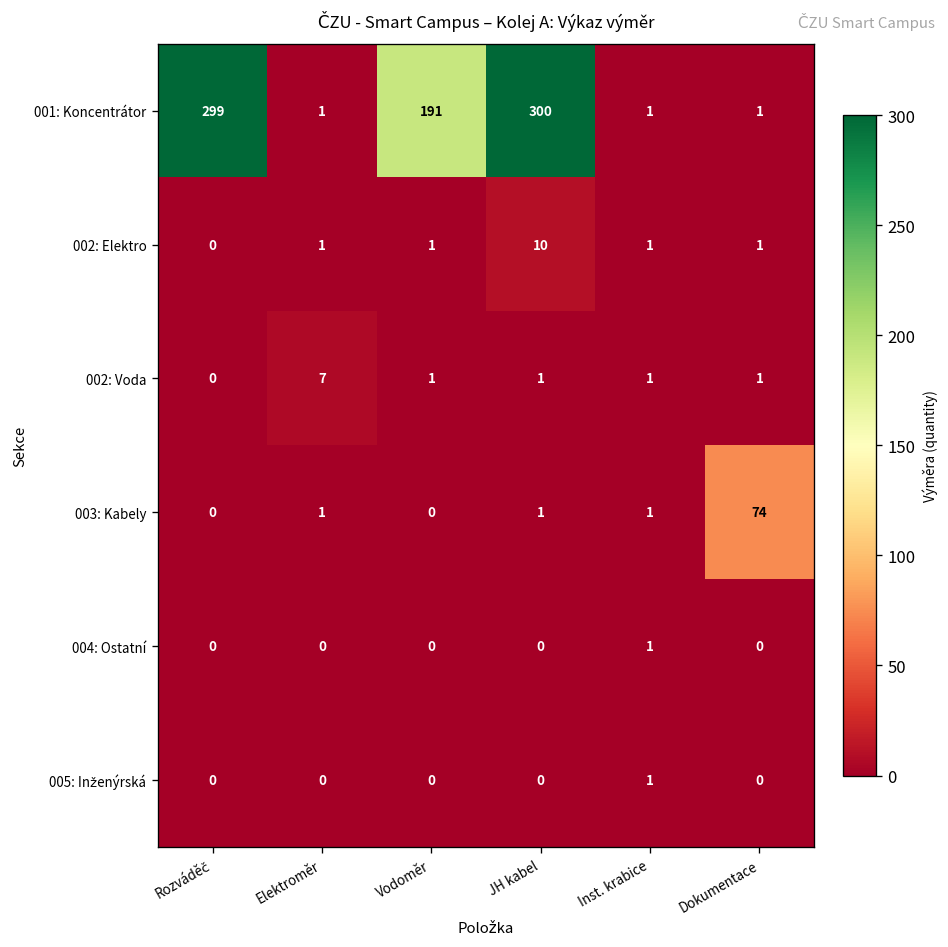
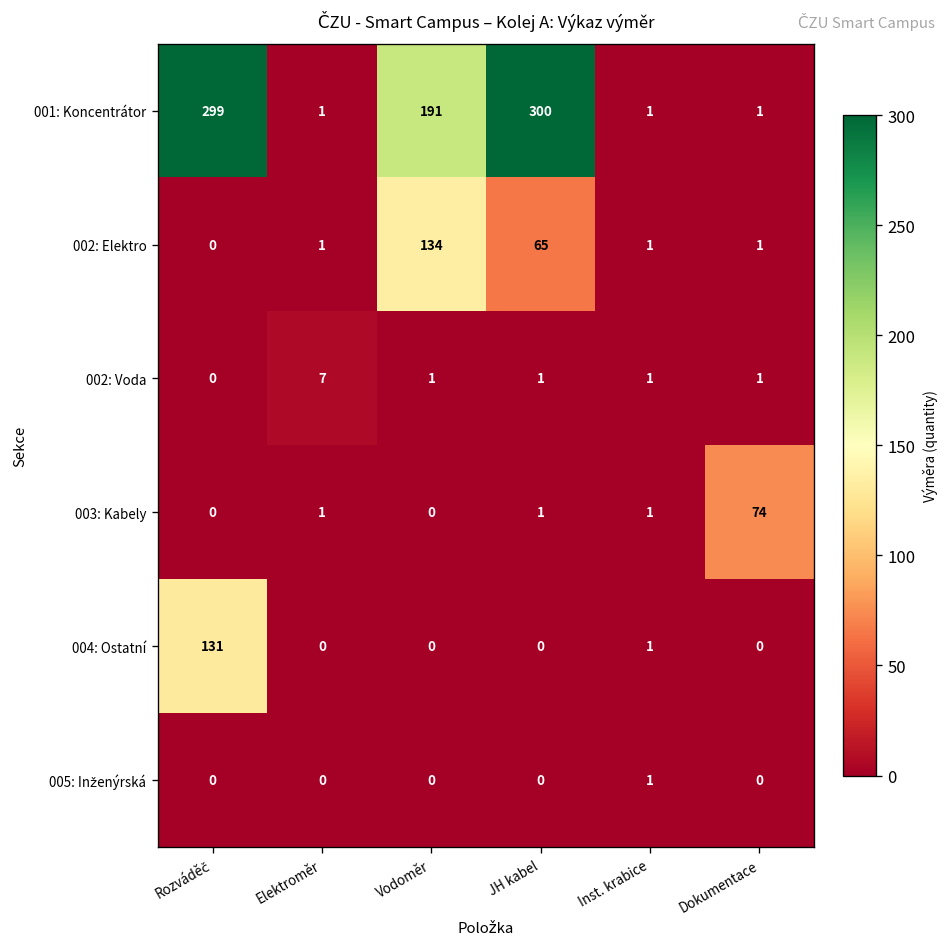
  {
    "001: Koncentrátor": {
      "Rozváděč": 299,
      "Elektroměr": 1,
      "Vodoměr": 191,
      "JH kabel": 300,
      "Inst. krabice": 1,
      "Dokumentace": 1
    },
    "002: Elektro": {
      "Rozváděč": 0,
      "Elektroměr": 1,
-     "Vodoměr": 1,
-     "JH kabel": 10,
+     "Vodoměr": 134,
+     "JH kabel": 65,
      "Inst. krabice": 1,
      "Dokumentace": 1
    },
    "002: Voda": {
      "Rozváděč": 0,
      "Elektroměr": 7,
      "Vodoměr": 1,
      "JH kabel": 1,
      "Inst. krabice": 1,
      "Dokumentace": 1
    },
    "003: Kabely": {
      "Rozváděč": 0,
      "Elektroměr": 1,
      "Vodoměr": 0,
      "JH kabel": 1,
      "Inst. krabice": 1,
      "Dokumentace": 74
    },
    "004: Ostatní": {
-     "Rozváděč": 0,
+     "Rozváděč": 131,
      "Elektroměr": 0,
      "Vodoměr": 0,
      "JH kabel": 0,
      "Inst. krabice": 1,
      "Dokumentace": 0
    },
    "005: Inženýrská": {
      "Rozváděč": 0,
      "Elektroměr": 0,
      "Vodoměr": 0,
      "JH kabel": 0,
      "Inst. krabice": 1,
      "Dokumentace": 0
    }
  }
